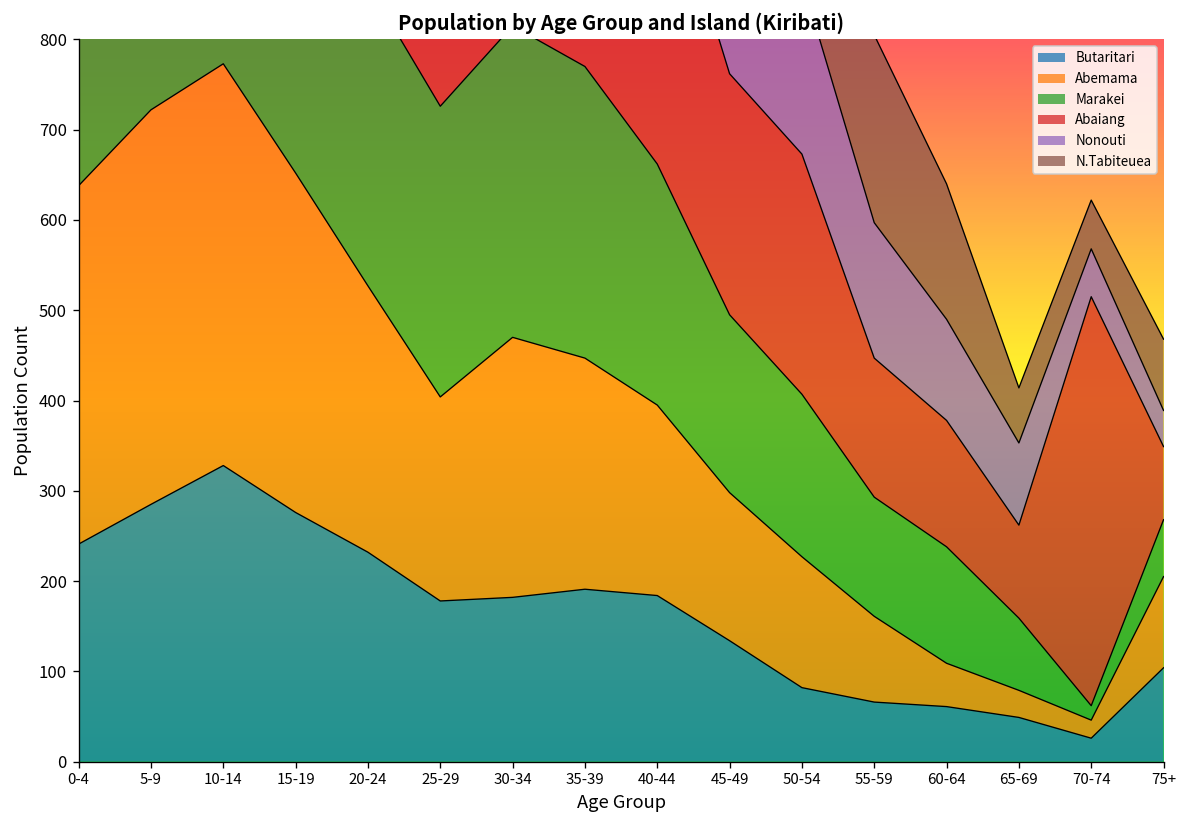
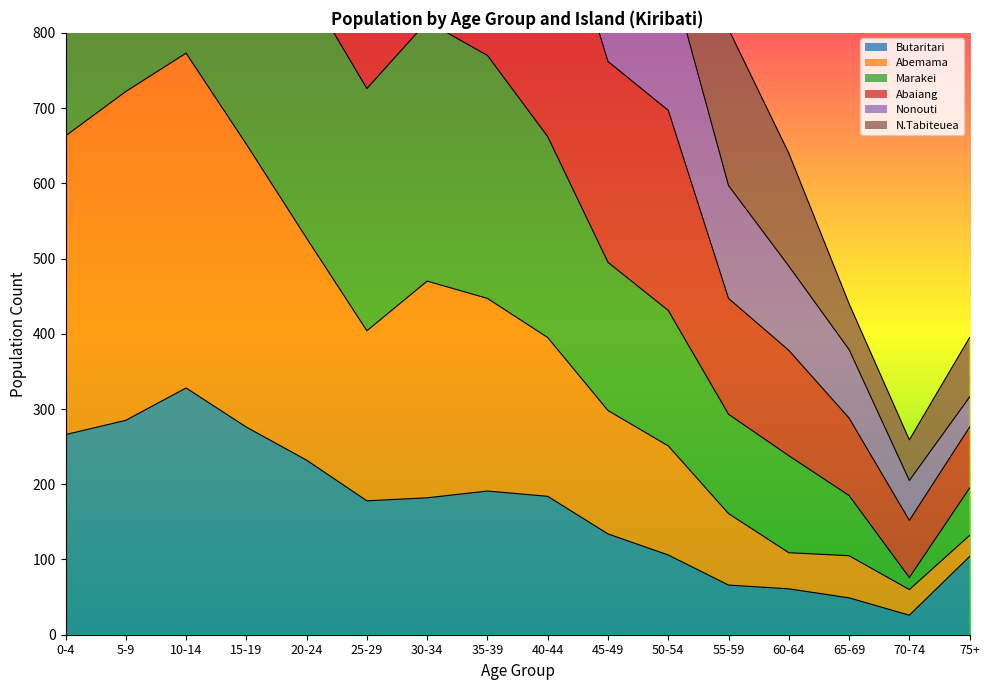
  {
    "Butaritari": {
-     "0-4": 240,
+     "0-4": 270,
      "5-9": 290,
      "10-14": 330,
      "15-19": 280,
      "20-24": 230,
      "25-29": 180,
      "30-34": 180,
      "35-39": 190,
      "40-44": 180,
      "45-49": 130,
-     "50-54": 80,
+     "50-54": 110,
      "55-59": 70,
      "60-64": 60,
      "65-69": 50,
      "70-74": 30,
      "75+": 100
    },
    "Abemama": {
      "0-4": 400,
      "5-9": 440,
      "10-14": 450,
      "15-19": 380,
      "20-24": 300,
      "25-29": 230,
      "30-34": 290,
      "35-39": 260,
      "40-44": 210,
      "45-49": 160,
      "50-54": 150,
      "55-59": 100,
      "60-64": 50,
-     "65-69": 30,
-     "70-74": 20,
-     "75+": 100
+     "65-69": 60,
+     "70-74": 30,
+     "75+": 30
    },
    "Marakei": {
      "25-29": 320,
      "35-39": 320,
      "40-44": 270,
      "45-49": 200,
      "50-54": 180,
      "55-59": 130,
      "60-64": 130,
      "65-69": 80,
      "70-74": 20,
      "75+": 60
    },
    "Abaiang": {
      "45-49": 270,
      "50-54": 270,
      "55-59": 150,
      "60-64": 140,
      "65-69": 100,
-     "70-74": 450,
+     "70-74": 80,
      "75+": 80
    },
    "Nonouti": {
      "55-59": 150,
      "60-64": 110,
      "65-69": 90,
      "70-74": 50,
      "75+": 40
    },
    "N.Tabiteuea": {
      "60-64": 150,
      "65-69": 60,
      "70-74": 50,
      "75+": 80
    }
  }
